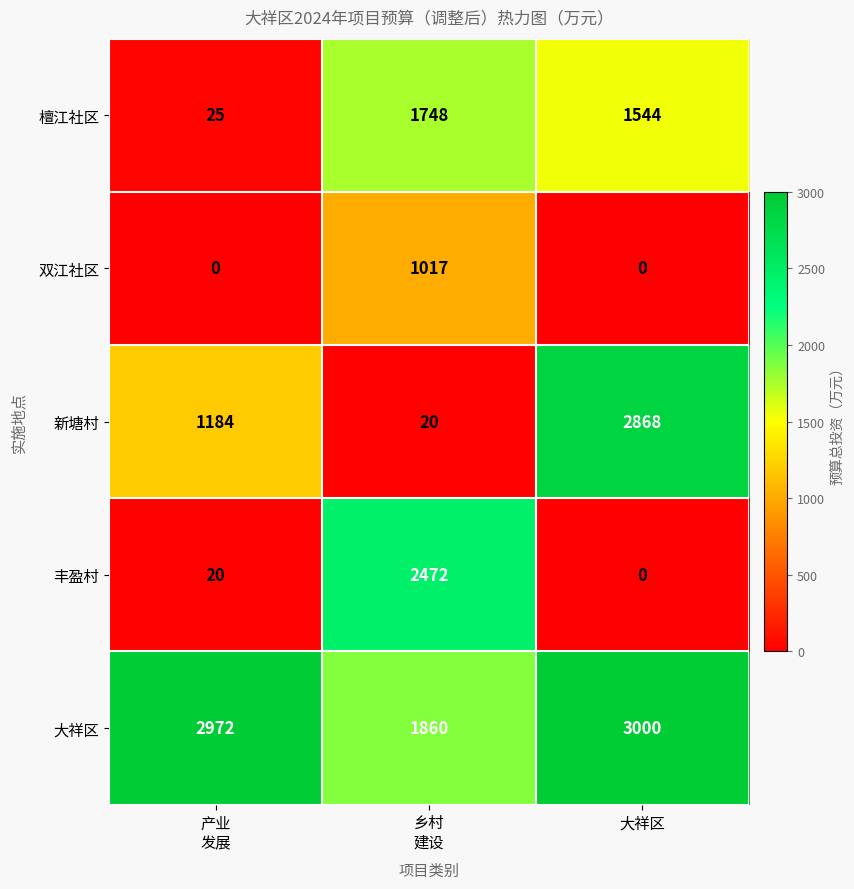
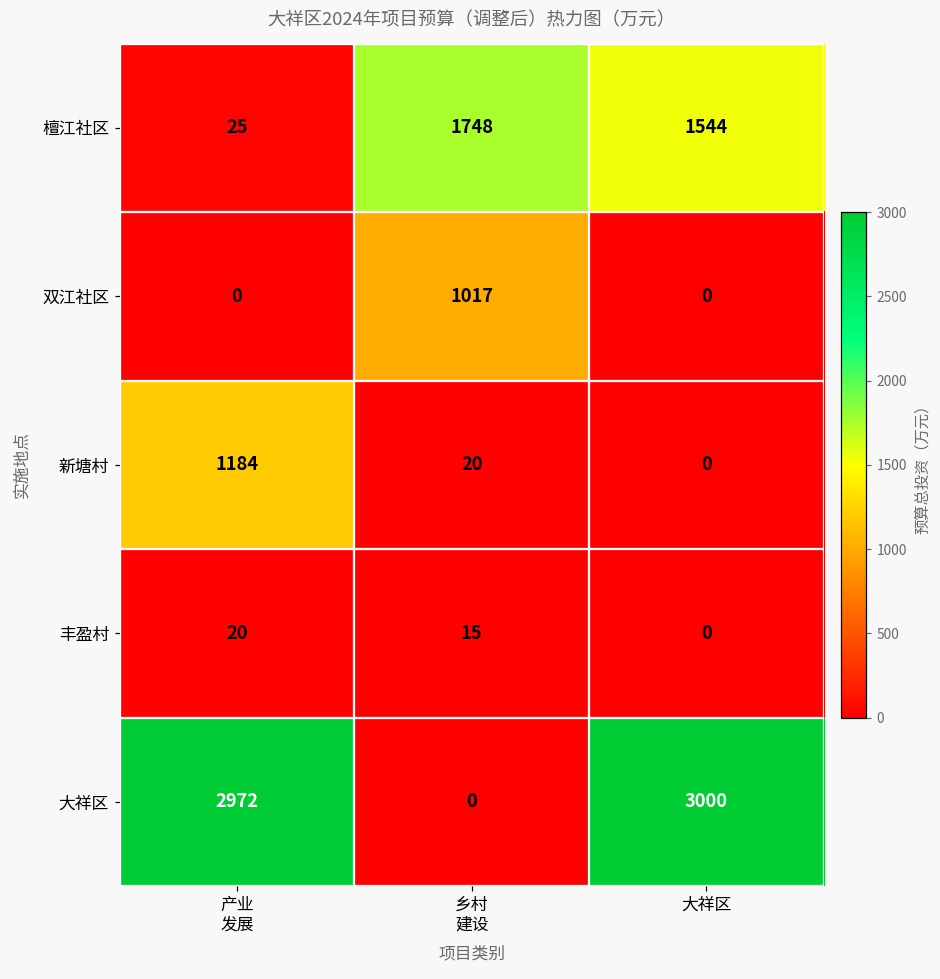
  {
    "檀江社区": {
      "产业 发展": 25,
      "乡村 建设": 1748,
      "大祥区": 1544
    },
    "双江社区": {
      "产业 发展": 0,
      "乡村 建设": 1017,
      "大祥区": 0
    },
    "新塘村": {
      "产业 发展": 1184,
      "乡村 建设": 20,
-     "大祥区": 2868
+     "大祥区": 0
    },
    "丰盈村": {
      "产业 发展": 20,
-     "乡村 建设": 2472,
+     "乡村 建设": 15,
      "大祥区": 0
    },
    "大祥区": {
      "产业 发展": 2972,
-     "乡村 建设": 1860,
+     "乡村 建设": 0,
      "大祥区": 3000
    }
  }
